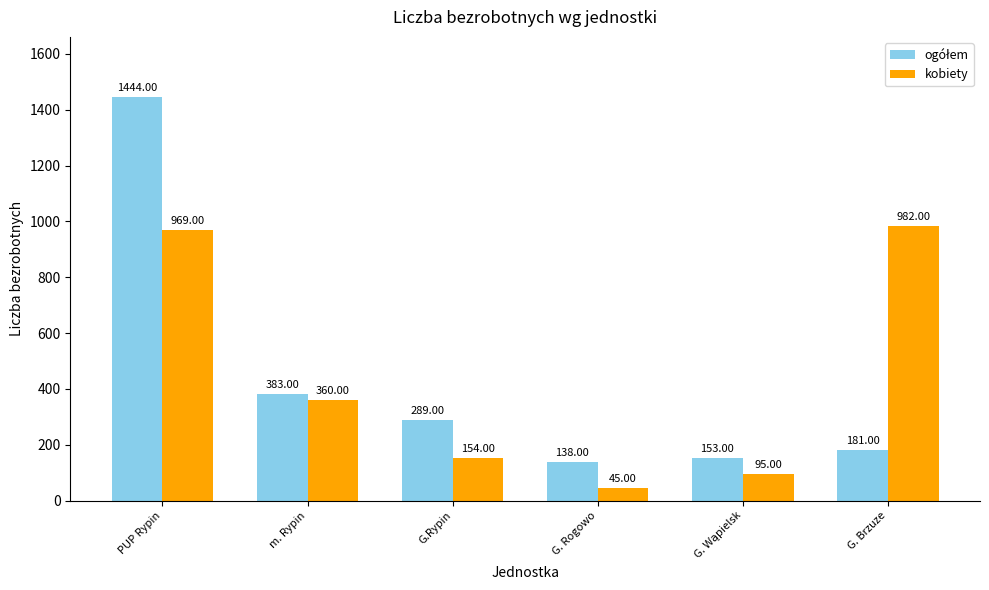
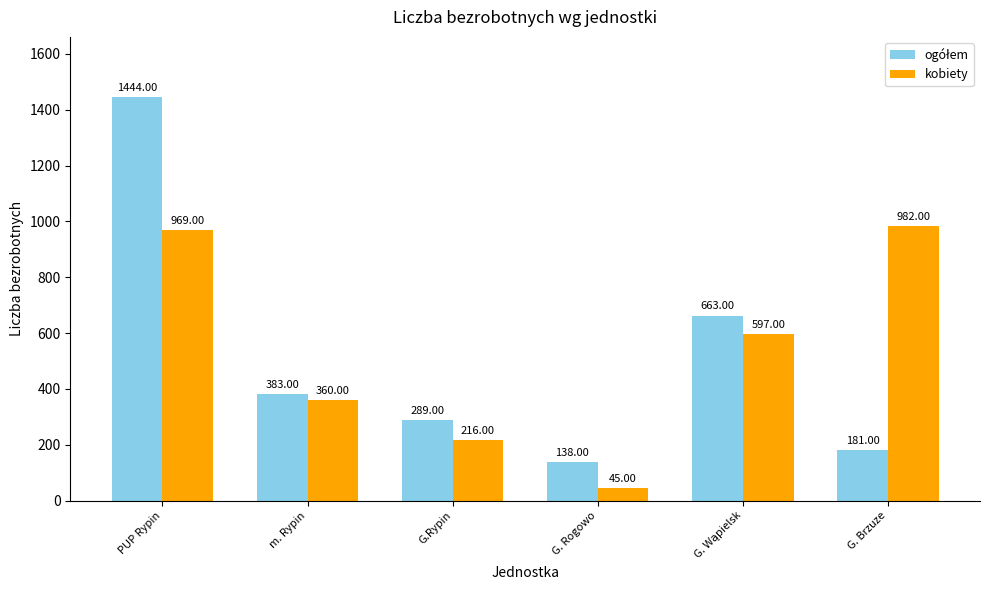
  {
    "ogółem": {
      "PUP Rypin": 1444.00,
      "m. Rypin": 383.00,
      "G.Rypin": 289.00,
      "G. Rogowo": 138.00,
-     "G. Wąpielsk": 153.00,
+     "G. Wąpielsk": 663.00,
      "G. Brzuze": 181.00
    },
    "kobiety": {
      "PUP Rypin": 969.00,
      "m. Rypin": 360.00,
-     "G.Rypin": 154.00,
+     "G.Rypin": 216.00,
      "G. Rogowo": 45.00,
-     "G. Wąpielsk": 95.00,
+     "G. Wąpielsk": 597.00,
      "G. Brzuze": 982.00
    }
  }
